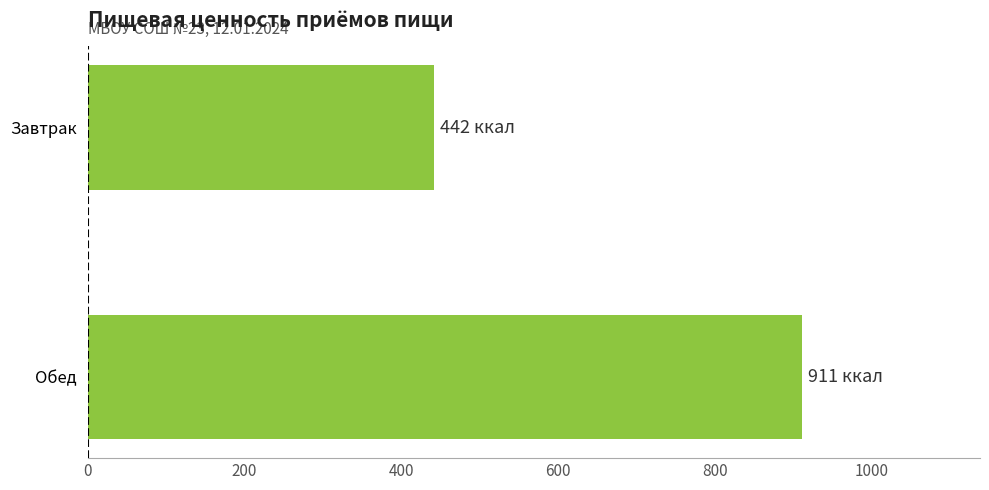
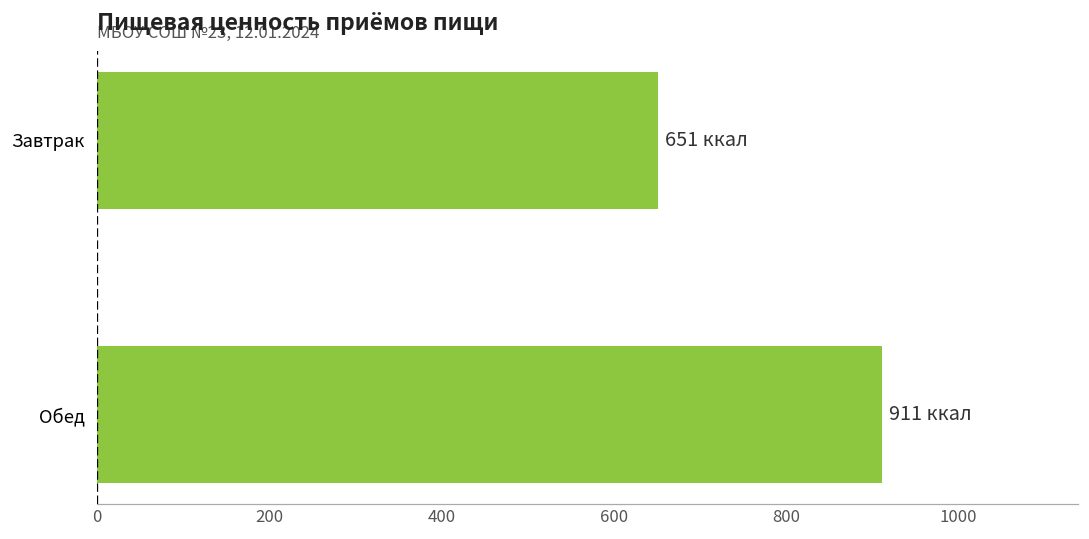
  {
-   "Завтрак": 442,
+   "Завтрак": 651,
    "Обед": 911
  }
